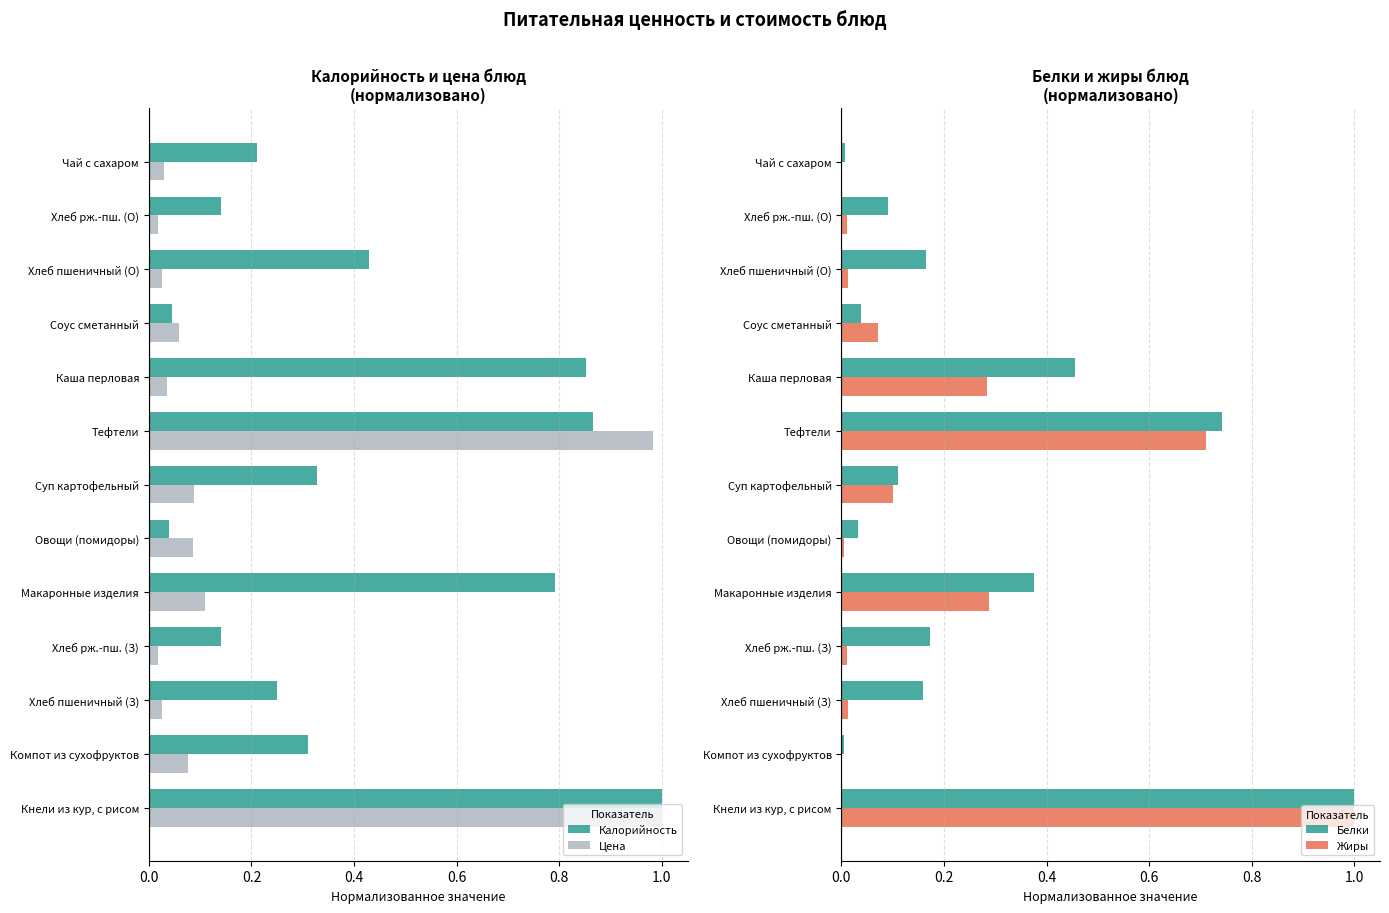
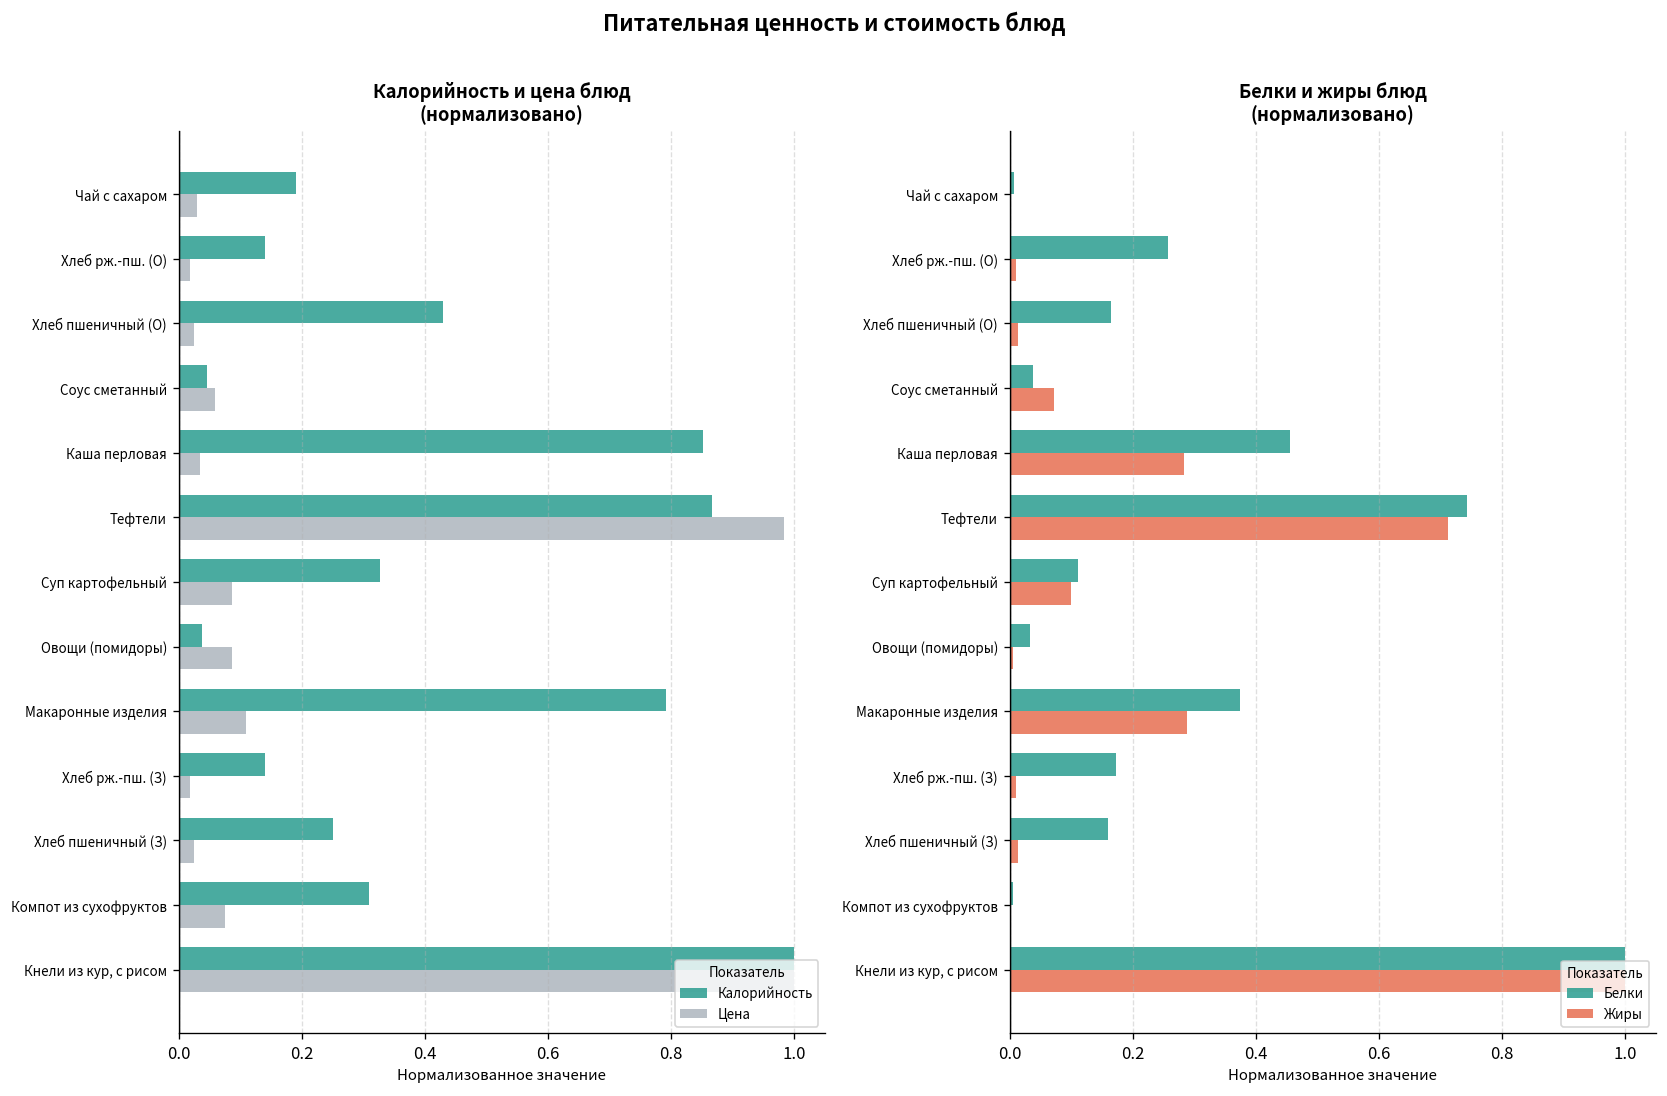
  {
    "Калорийность и цена блюд (нормализовано)": {
      "Калорийность": {
-       "Чай с сахаром": 0.21,
+       "Чай с сахаром": 0.19,
        "Хлеб рж.-пш. (О)": 0.14,
        "Хлеб пшеничный (О)": 0.43,
        "Соус сметанный": 0.05,
        "Каша перловая": 0.85,
        "Тефтели": 0.87,
        "Суп картофельный": 0.33,
        "Овощи (помидоры)": 0.04,
        "Макаронные изделия": 0.79,
        "Хлеб рж.-пш. (З)": 0.14,
        "Хлеб пшеничный (З)": 0.25,
        "Компот из сухофруктов": 0.31,
        "Кнели из кур, с рисом": 1.00
      },
      "Цена": {
        "Чай с сахаром": 0.03,
        "Хлеб рж.-пш. (О)": 0.02,
        "Хлеб пшеничный (О)": 0.03,
        "Соус сметанный": 0.06,
        "Каша перловая": 0.04,
        "Тефтели": 0.98,
        "Суп картофельный": 0.09,
        "Овощи (помидоры)": 0.09,
        "Макаронные изделия": 0.11,
        "Хлеб рж.-пш. (З)": 0.02,
        "Хлеб пшеничный (З)": 0.03,
        "Компот из сухофруктов": 0.08
      }
    },
    "Белки и жиры блюд (нормализовано)": {
      "Белки": {
        "Чай с сахаром": 0.01,
-       "Хлеб рж.-пш. (О)": 0.09,
+       "Хлеб рж.-пш. (О)": 0.26,
        "Хлеб пшеничный (О)": 0.16,
        "Соус сметанный": 0.04,
        "Каша перловая": 0.46,
        "Тефтели": 0.74,
        "Суп картофельный": 0.11,
        "Овощи (помидоры)": 0.03,
        "Макаронные изделия": 0.38,
        "Хлеб рж.-пш. (З)": 0.17,
        "Хлеб пшеничный (З)": 0.16,
        "Компот из сухофруктов": 0.01,
        "Кнели из кур, с рисом": 1.00
      },
      "Жиры": {
        "Чай с сахаром": 0.00,
        "Хлеб рж.-пш. (О)": 0.01,
        "Хлеб пшеничный (О)": 0.01,
        "Соус сметанный": 0.07,
        "Каша перловая": 0.28,
        "Тефтели": 0.71,
        "Суп картофельный": 0.10,
        "Овощи (помидоры)": 0.01,
        "Макаронные изделия": 0.29,
        "Хлеб рж.-пш. (З)": 0.01,
        "Хлеб пшеничный (З)": 0.01,
        "Компот из сухофруктов": 0.00
      }
    }
  }
